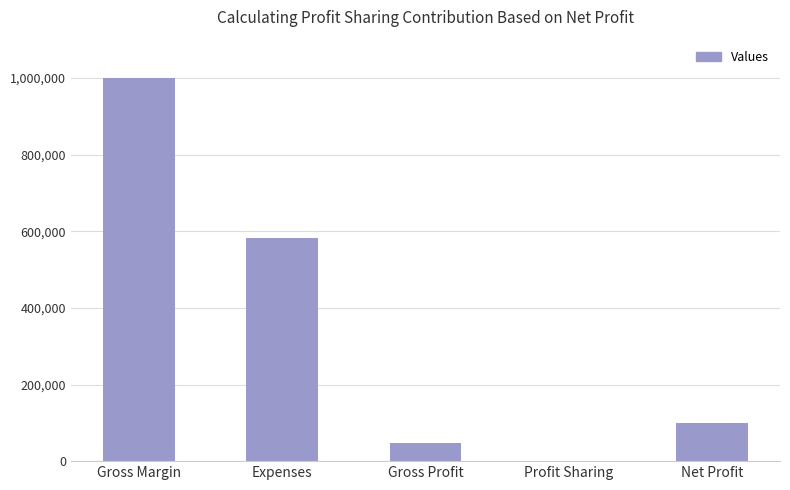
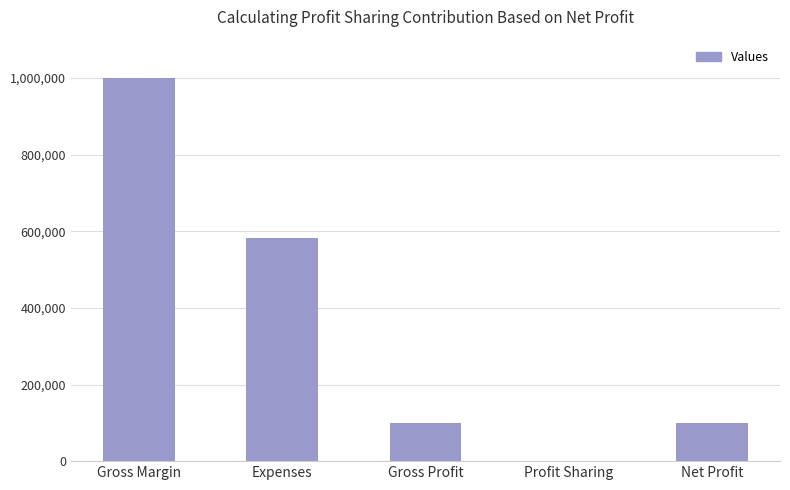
  {
    "Gross Margin": "1,000,000",
    "Expenses": "580,000",
-   "Gross Profit": "50,000",
+   "Gross Profit": "100,000",
    "Profit Sharing": "0",
    "Net Profit": "100,000"
  }
